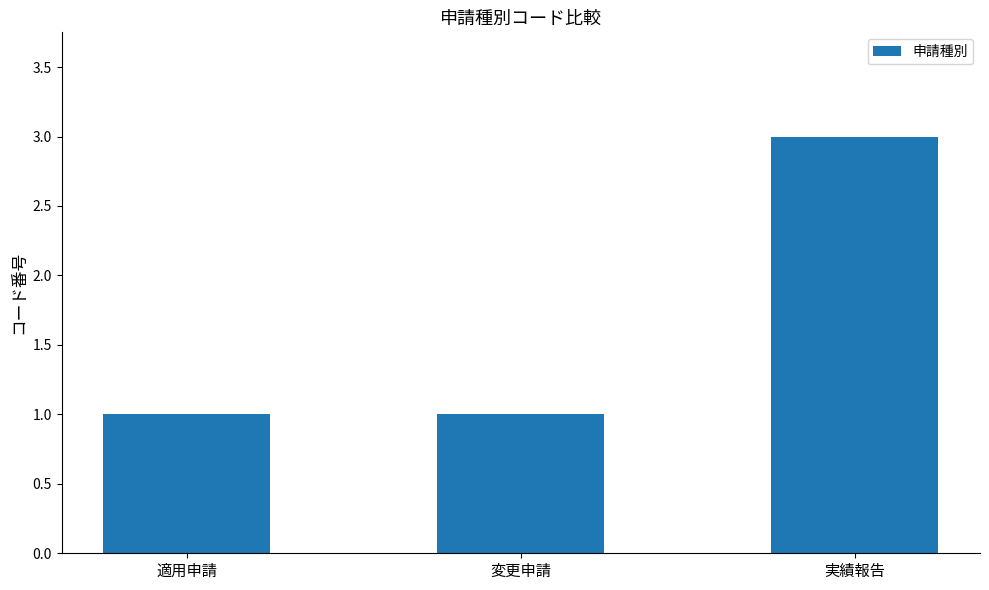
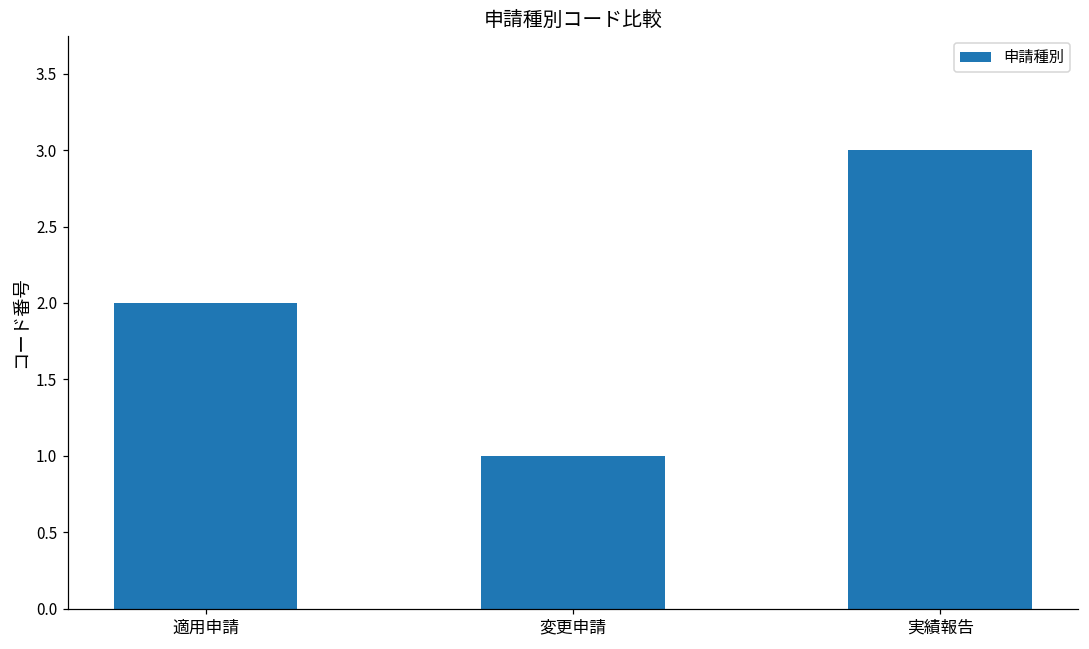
  {
-   "適用申請": 1,
+   "適用申請": 2,
    "変更申請": 1,
    "実績報告": 3
  }
